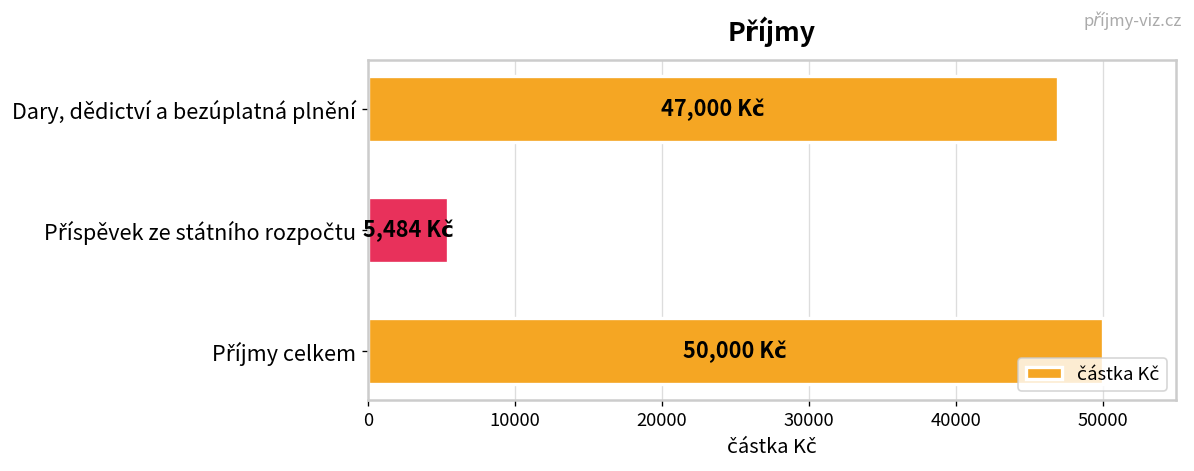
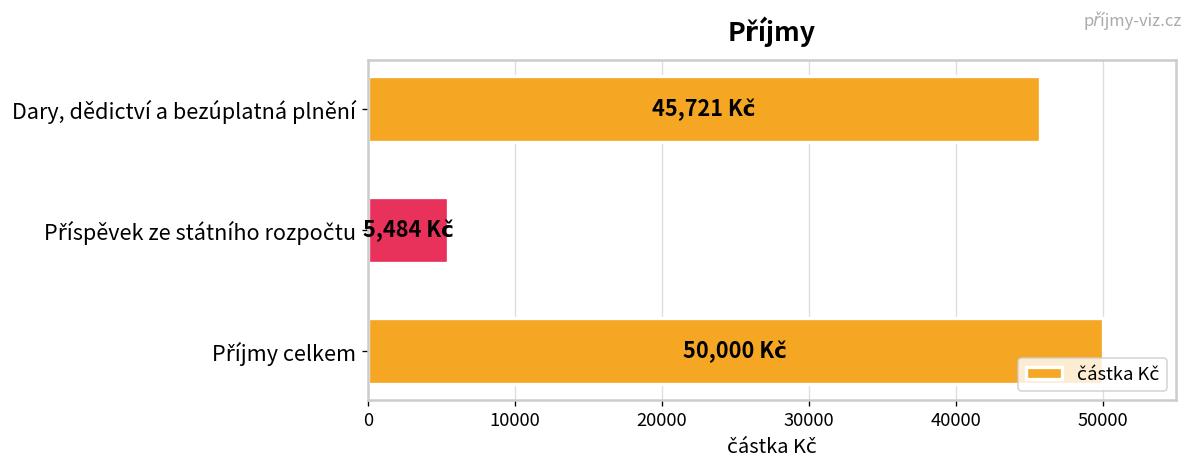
  {
-   "Dary, dědictví a bezúplatná plnění": "47,000",
+   "Dary, dědictví a bezúplatná plnění": "45,721",
    "Příspěvek ze státního rozpočtu": "5,484",
    "Příjmy celkem": "50,000"
  }
